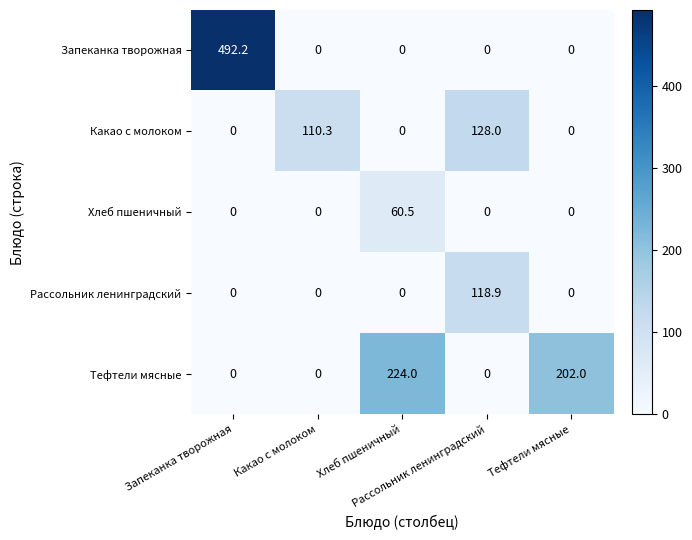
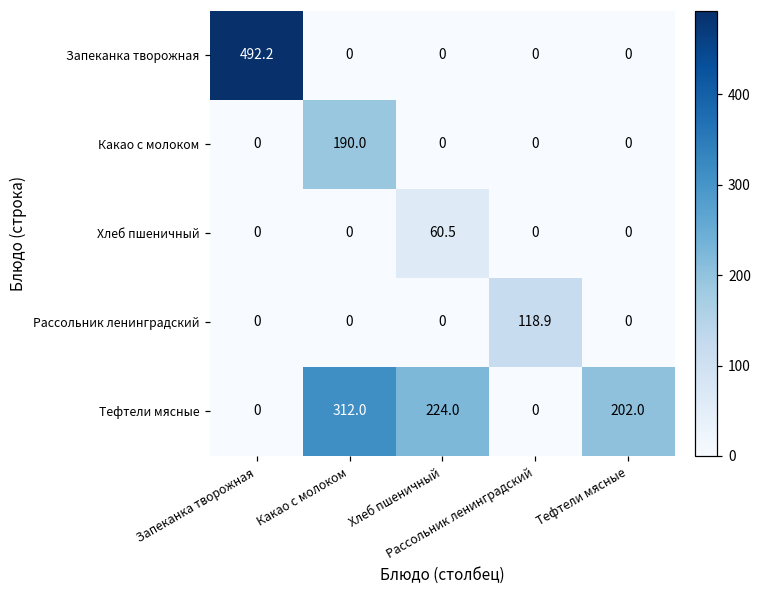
  {
    "Запеканка творожная": {
      "Запеканка творожная": 492.2,
      "Какао с молоком": 0,
      "Хлеб пшеничный": 0,
      "Рассольник ленинградский": 0,
      "Тефтели мясные": 0
    },
    "Какао с молоком": {
      "Запеканка творожная": 0,
-     "Какао с молоком": 110.3,
+     "Какао с молоком": 190.0,
      "Хлеб пшеничный": 0,
-     "Рассольник ленинградский": 128.0,
+     "Рассольник ленинградский": 0,
      "Тефтели мясные": 0
    },
    "Хлеб пшеничный": {
      "Запеканка творожная": 0,
      "Какао с молоком": 0,
      "Хлеб пшеничный": 60.5,
      "Рассольник ленинградский": 0,
      "Тефтели мясные": 0
    },
    "Рассольник ленинградский": {
      "Запеканка творожная": 0,
      "Какао с молоком": 0,
      "Хлеб пшеничный": 0,
      "Рассольник ленинградский": 118.9,
      "Тефтели мясные": 0
    },
    "Тефтели мясные": {
      "Запеканка творожная": 0,
-     "Какао с молоком": 0,
+     "Какао с молоком": 312.0,
      "Хлеб пшеничный": 224.0,
      "Рассольник ленинградский": 0,
      "Тефтели мясные": 202.0
    }
  }
